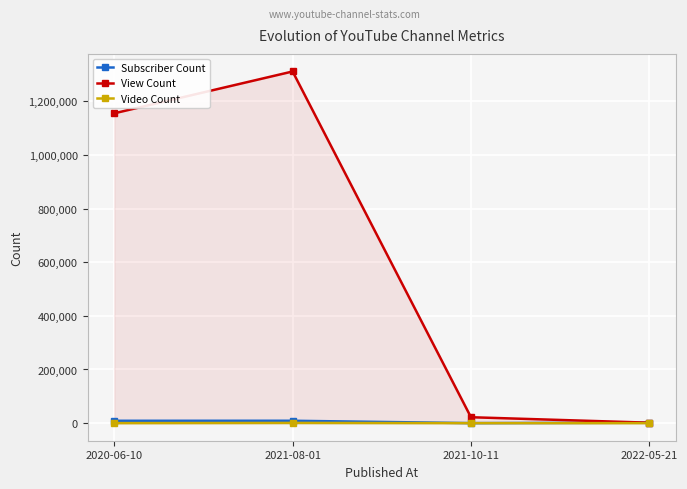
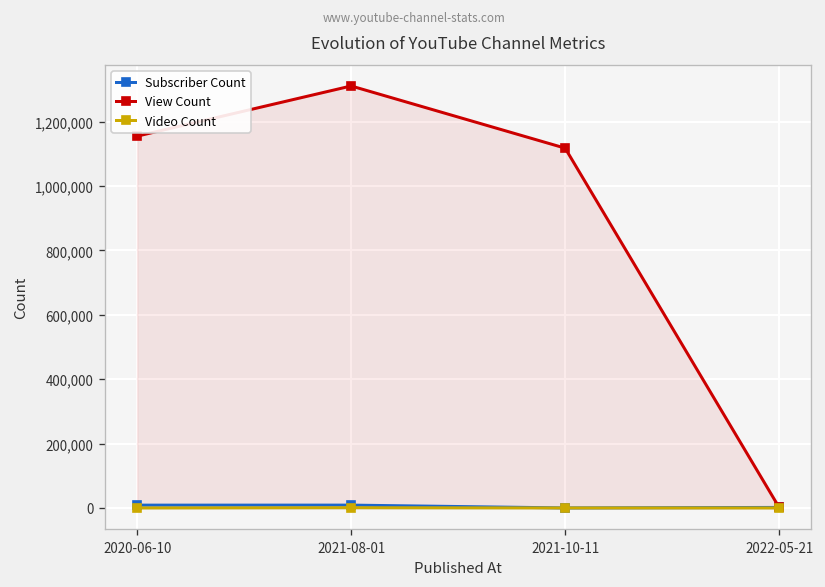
  {
    "View Count": {
      "2020-06-10": "1,160,000",
      "2021-08-01": "1,310,000",
-     "2021-10-11": "20,000"
+     "2021-10-11": "1,120,000"
    }
  }
